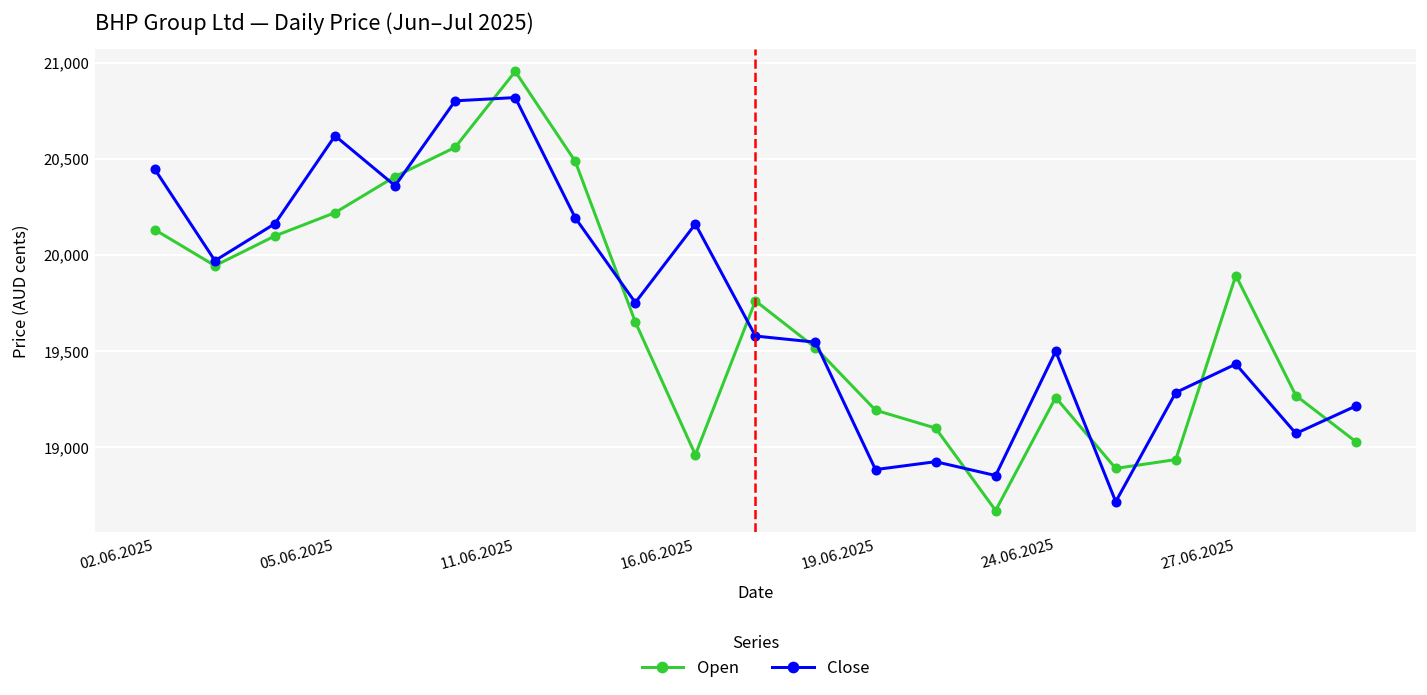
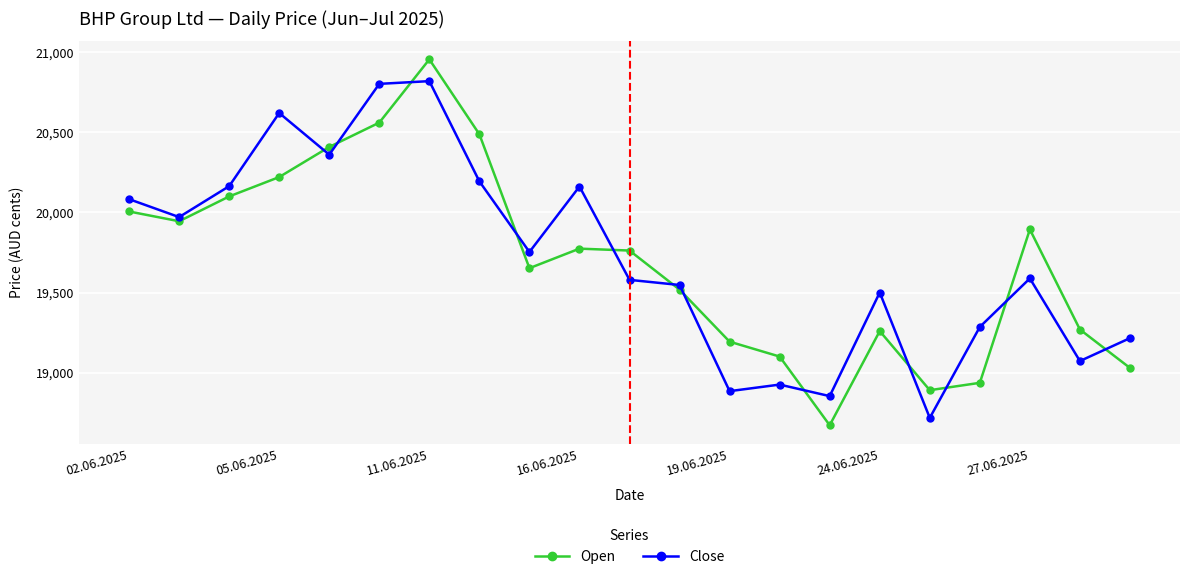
  {
    "Open": {
-     "02.06.2025": "20,130",
+     "02.06.2025": "20,010",
      "05.06.2025": "20,220",
      "11.06.2025": "20,960",
-     "16.06.2025": "18,960",
+     "16.06.2025": "19,770",
      "19.06.2025": "19,190",
      "24.06.2025": "19,260",
      "27.06.2025": "19,890"
    },
    "Close": {
-     "02.06.2025": "20,450",
+     "02.06.2025": "20,080",
      "05.06.2025": "20,620",
      "11.06.2025": "20,820",
      "16.06.2025": "20,160",
      "19.06.2025": "18,880",
      "24.06.2025": "19,500",
-     "27.06.2025": "19,430"
+     "27.06.2025": "19,590"
    }
  }
